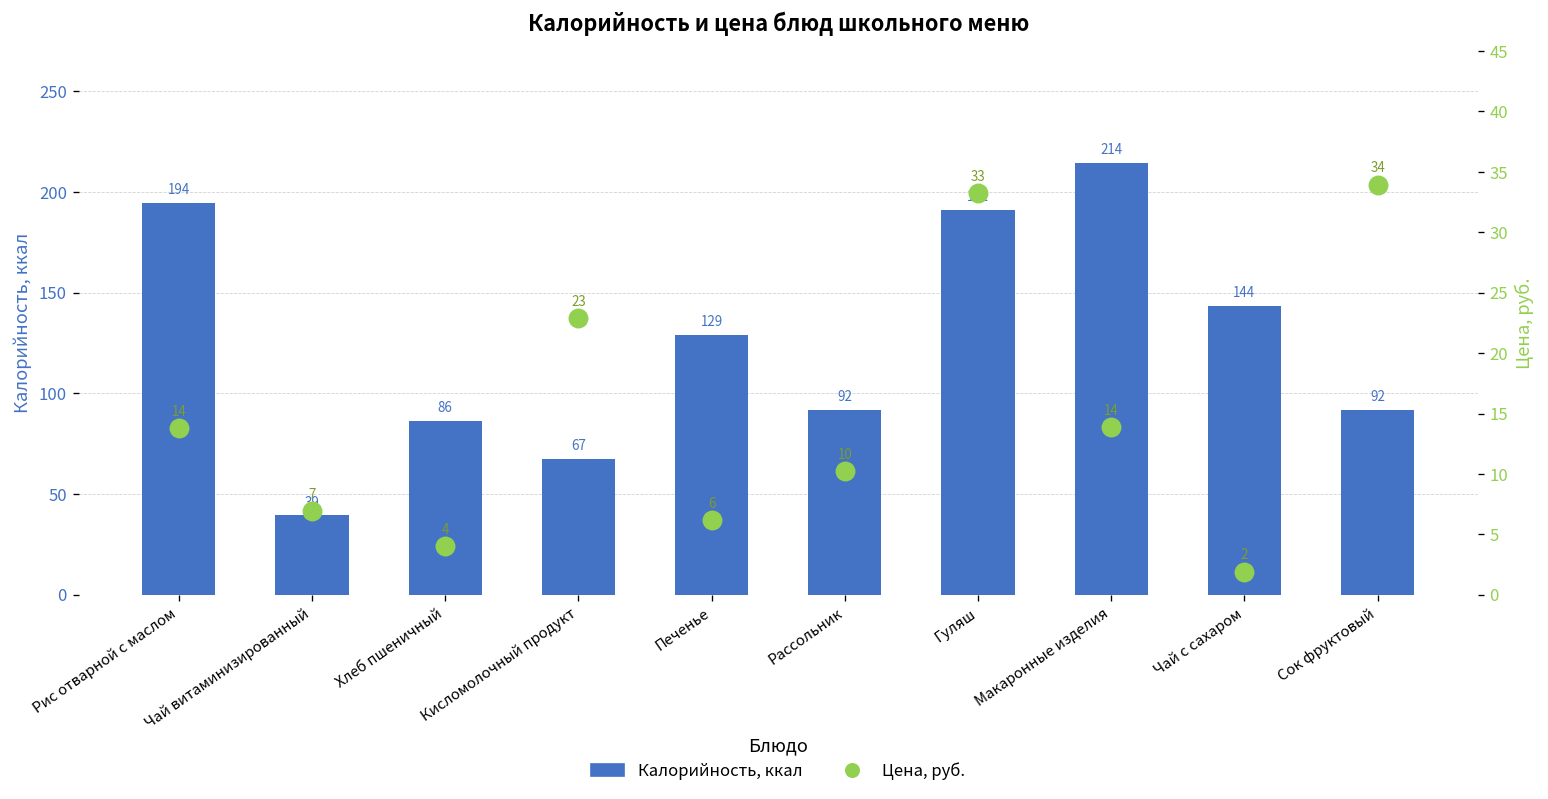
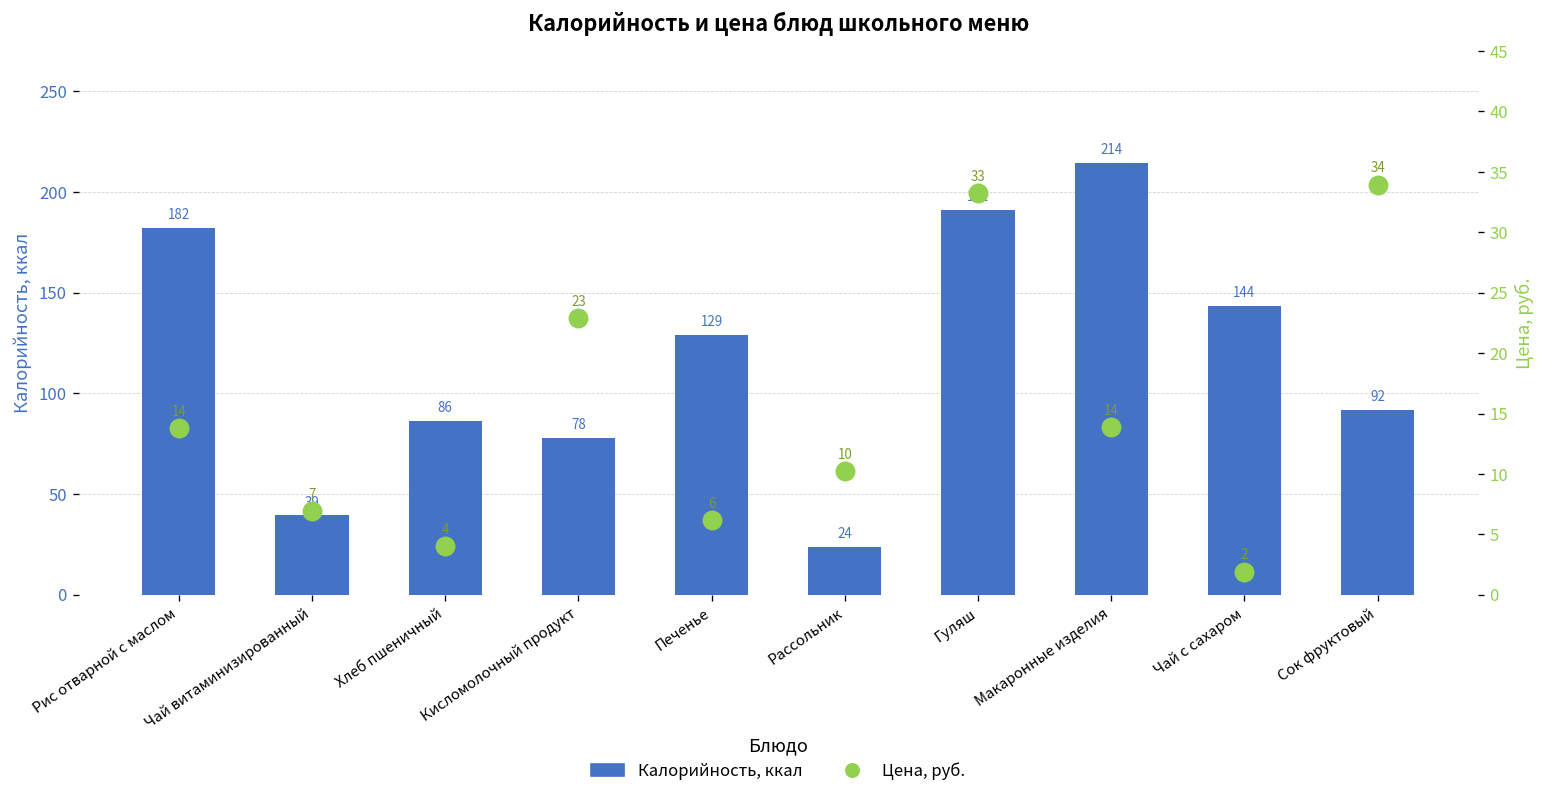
  {
    "Калорийность, ккал": {
-     "Рис отварной с маслом": 194,
+     "Рис отварной с маслом": 182,
      "Хлеб пшеничный": 86,
-     "Кисломолочный продукт": 67,
+     "Кисломолочный продукт": 78,
      "Печенье": 129,
-     "Рассольник": 92,
+     "Рассольник": 24,
      "Макаронные изделия": 214,
      "Чай с сахаром": 144,
      "Сок фруктовый": 92
    }
  }
